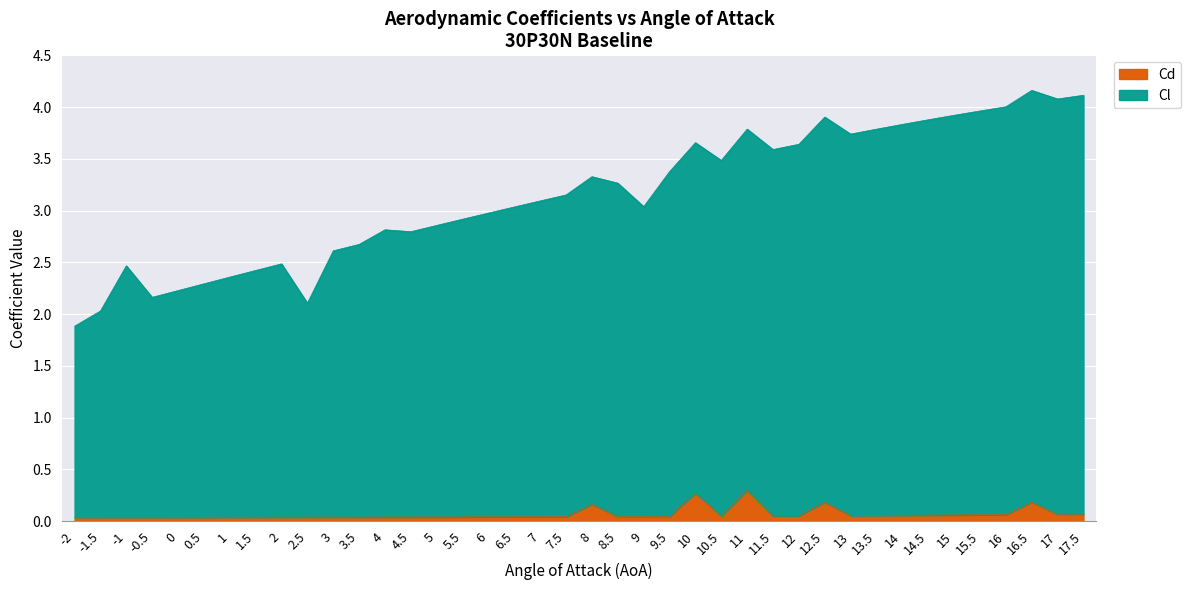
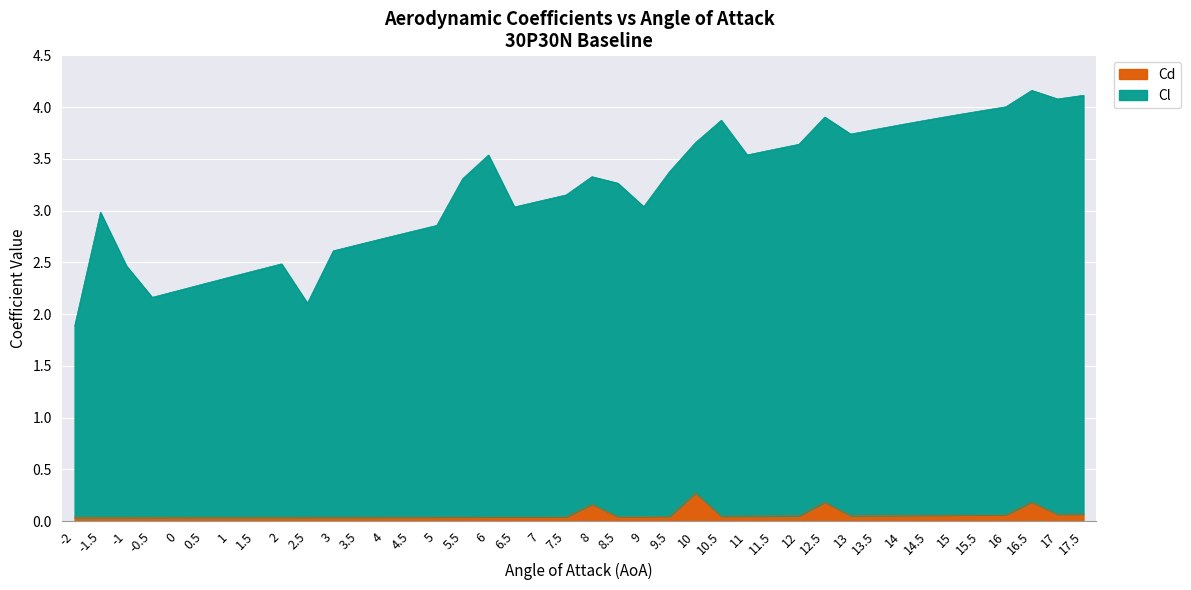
  {
    "Cd": {
      "-2": 0.04,
      "-1.5": 0.04,
      "-1": 0.04,
      "-0.5": 0.04,
      "0": 0.04,
      "0.5": 0.04,
      "1": 0.04,
      "1.5": 0.04,
      "2": 0.04,
      "2.5": 0.04,
      "3": 0.04,
      "3.5": 0.04,
      "4": 0.04,
      "4.5": 0.04,
      "5": 0.04,
      "5.5": 0.04,
      "6": 0.04,
      "6.5": 0.04,
      "7": 0.04,
      "7.5": 0.04,
      "8": 0.16,
      "8.5": 0.04,
      "9": 0.05,
      "9.5": 0.05,
      "10": 0.27,
      "10.5": 0.05,
-     "11": 0.30,
+     "11": 0.05,
      "11.5": 0.05,
      "12": 0.05,
      "12.5": 0.18,
      "13": 0.05,
      "13.5": 0.05,
      "14": 0.06,
      "14.5": 0.06,
      "15": 0.06,
      "15.5": 0.06,
      "16": 0.06,
      "16.5": 0.18,
      "17": 0.07,
      "17.5": 0.07
    },
    "Cl": {
      "-2": 1.85,
-     "-1.5": 1.99,
+     "-1.5": 2.95,
      "-1": 2.43,
      "-0.5": 2.13,
      "0": 2.19,
      "0.5": 2.26,
      "1": 2.32,
      "1.5": 2.38,
      "2": 2.45,
      "2.5": 2.07,
      "3": 2.57,
      "3.5": 2.64,
-     "4": 2.78,
+     "4": 2.70,
      "4.5": 2.76,
      "5": 2.82,
-     "5.5": 2.88,
-     "6": 2.94,
+     "5.5": 3.27,
+     "6": 3.50,
      "6.5": 2.99,
      "7": 3.05,
      "7.5": 3.11,
      "8": 3.16,
      "8.5": 3.22,
      "9": 2.99,
      "9.5": 3.33,
      "10": 3.38,
-     "10.5": 3.44,
+     "10.5": 3.83,
      "11": 3.49,
      "11.5": 3.54,
      "12": 3.59,
      "12.5": 3.72,
      "13": 3.69,
      "13.5": 3.73,
      "14": 3.78,
      "14.5": 3.82,
      "15": 3.86,
      "15.5": 3.90,
      "16": 3.94,
      "16.5": 3.98,
      "17": 4.01,
      "17.5": 4.05
    }
  }
